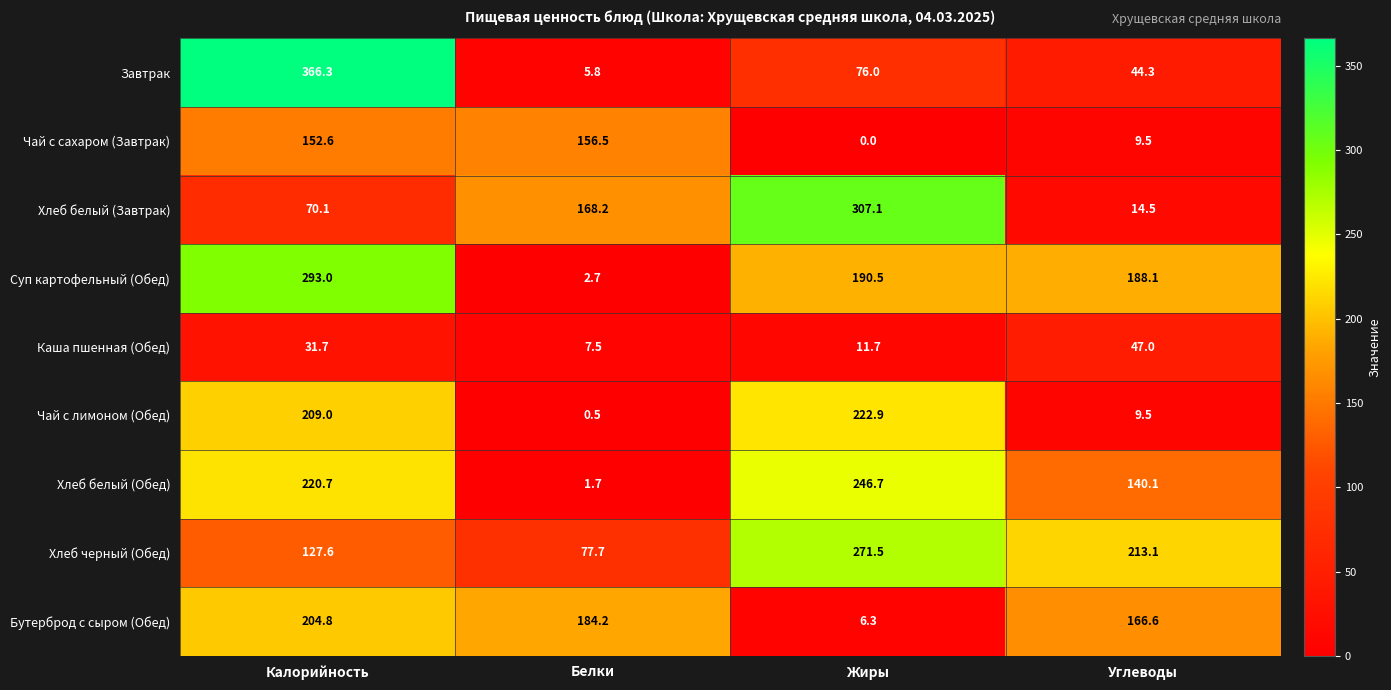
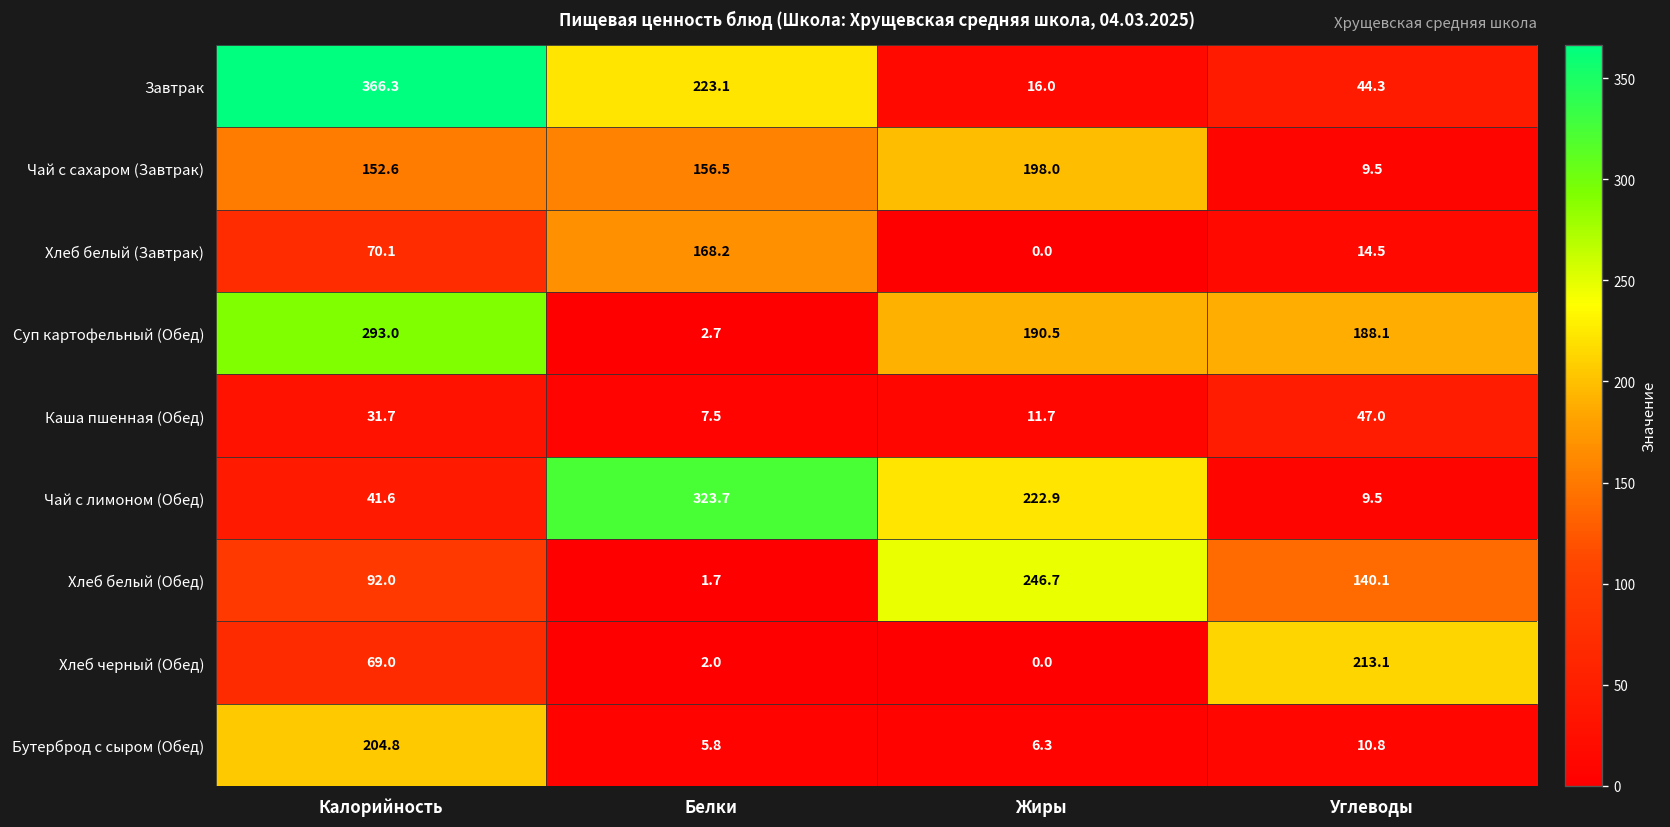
  {
    "Завтрак": {
      "Калорийность": 366.3,
-     "Белки": 5.8,
-     "Жиры": 76.0,
+     "Белки": 223.1,
+     "Жиры": 16.0,
      "Углеводы": 44.3
    },
    "Чай с сахаром (Завтрак)": {
      "Калорийность": 152.6,
      "Белки": 156.5,
-     "Жиры": 0.0,
+     "Жиры": 198.0,
      "Углеводы": 9.5
    },
    "Хлеб белый (Завтрак)": {
      "Калорийность": 70.1,
      "Белки": 168.2,
-     "Жиры": 307.1,
+     "Жиры": 0.0,
      "Углеводы": 14.5
    },
    "Суп картофельный (Обед)": {
      "Калорийность": 293.0,
      "Белки": 2.7,
      "Жиры": 190.5,
      "Углеводы": 188.1
    },
    "Каша пшенная (Обед)": {
      "Калорийность": 31.7,
      "Белки": 7.5,
      "Жиры": 11.7,
      "Углеводы": 47.0
    },
    "Чай с лимоном (Обед)": {
-     "Калорийность": 209.0,
-     "Белки": 0.5,
+     "Калорийность": 41.6,
+     "Белки": 323.7,
      "Жиры": 222.9,
      "Углеводы": 9.5
    },
    "Хлеб белый (Обед)": {
-     "Калорийность": 220.7,
+     "Калорийность": 92.0,
      "Белки": 1.7,
      "Жиры": 246.7,
      "Углеводы": 140.1
    },
    "Хлеб черный (Обед)": {
-     "Калорийность": 127.6,
-     "Белки": 77.7,
-     "Жиры": 271.5,
+     "Калорийность": 69.0,
+     "Белки": 2.0,
+     "Жиры": 0.0,
      "Углеводы": 213.1
    },
    "Бутерброд с сыром (Обед)": {
      "Калорийность": 204.8,
-     "Белки": 184.2,
+     "Белки": 5.8,
      "Жиры": 6.3,
-     "Углеводы": 166.6
+     "Углеводы": 10.8
    }
  }
